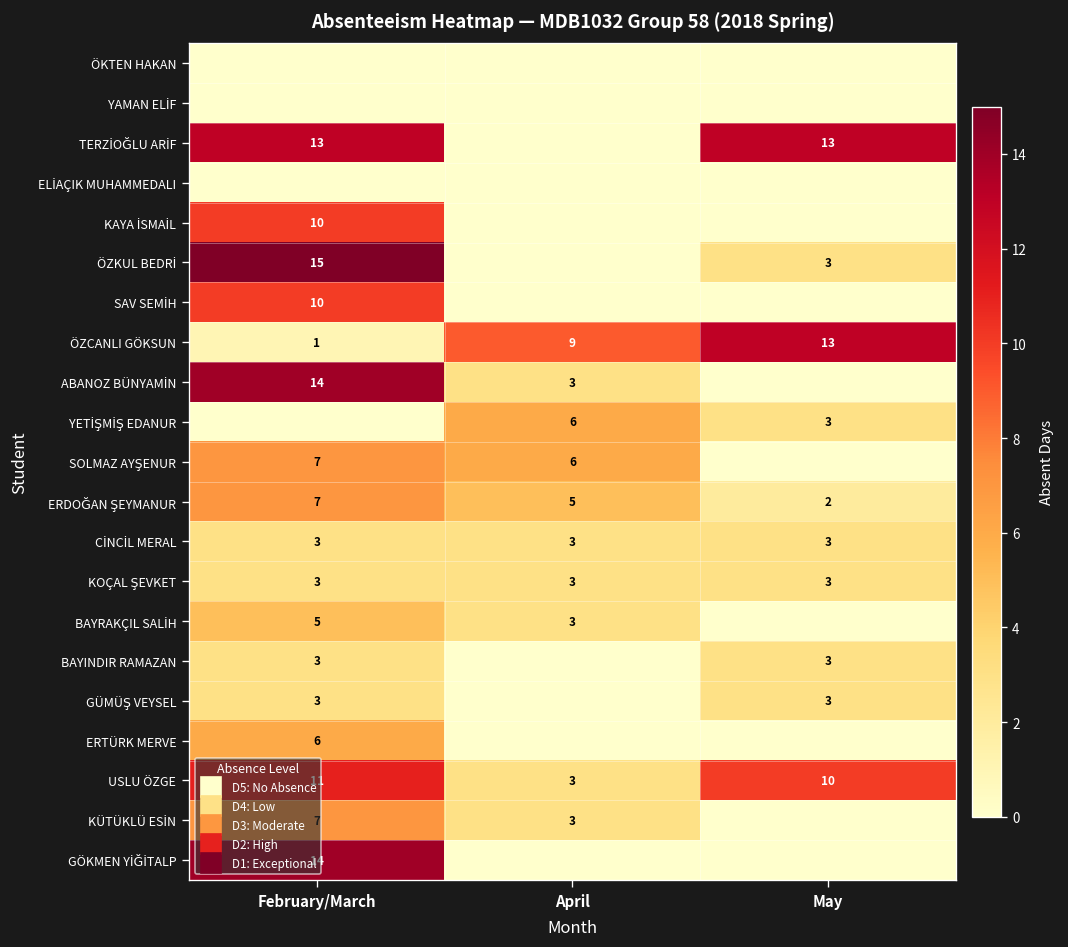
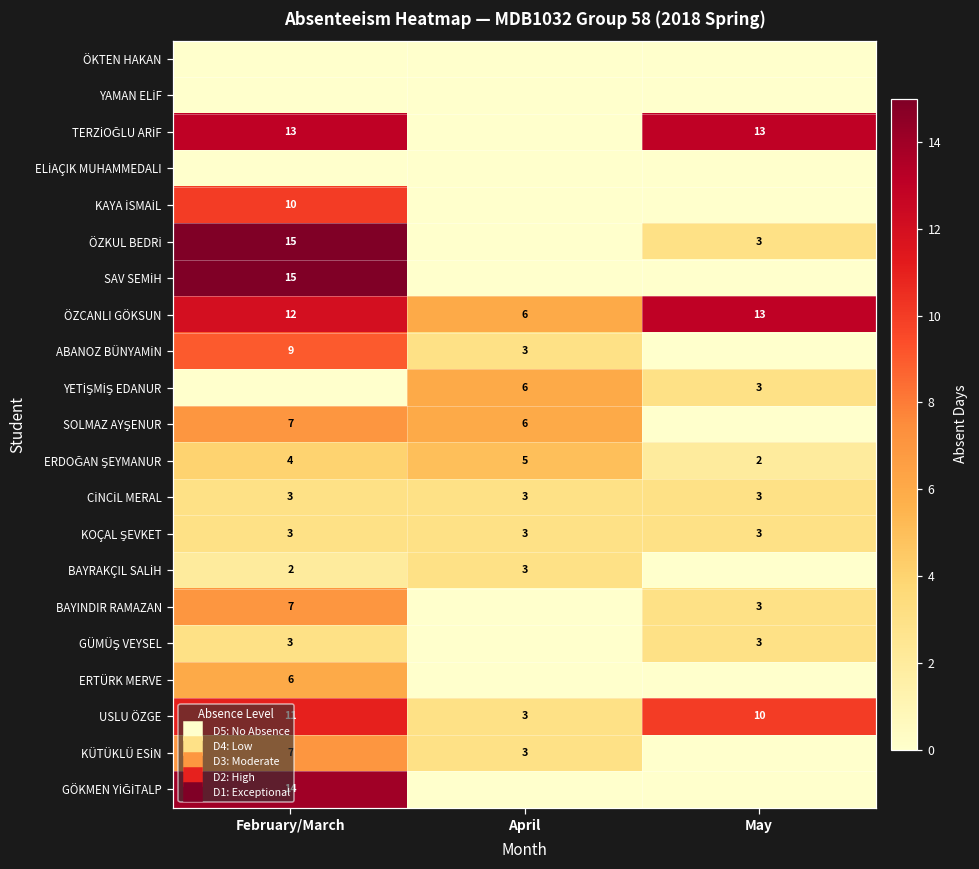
  {
    "TERZİOĞLU ARİF": {
      "February/March": 13,
      "May": 13
    },
    "KAYA İSMAİL": {
      "February/March": 10
    },
    "ÖZKUL BEDRİ": {
      "February/March": 15,
      "May": 3
    },
    "SAV SEMİH": {
-     "February/March": 10
+     "February/March": 15
    },
    "ÖZCANLI GÖKSUN": {
-     "February/March": 1,
-     "April": 9,
+     "February/March": 12,
+     "April": 6,
      "May": 13
    },
    "ABANOZ BÜNYAMİN": {
-     "February/March": 14,
+     "February/March": 9,
      "April": 3
    },
    "YETİŞMİŞ EDANUR": {
      "April": 6,
      "May": 3
    },
    "SOLMAZ AYŞENUR": {
      "February/March": 7,
      "April": 6
    },
    "ERDOĞAN ŞEYMANUR": {
-     "February/March": 7,
+     "February/March": 4,
      "April": 5,
      "May": 2
    },
    "CİNCİL MERAL": {
      "February/March": 3,
      "April": 3,
      "May": 3
    },
    "KOÇAL ŞEVKET": {
      "February/March": 3,
      "April": 3,
      "May": 3
    },
    "BAYRAKÇIL SALİH": {
-     "February/March": 5,
+     "February/March": 2,
      "April": 3
    },
    "BAYINDIR RAMAZAN": {
-     "February/March": 3,
+     "February/March": 7,
      "May": 3
    },
    "GÜMÜŞ VEYSEL": {
      "February/March": 3,
      "May": 3
    },
    "ERTÜRK MERVE": {
      "February/March": 6
    },
    "USLU ÖZGE": {
      "April": 3,
      "May": 10
    },
    "KÜTÜKLÜ ESİN": {
      "April": 3
    }
  }
